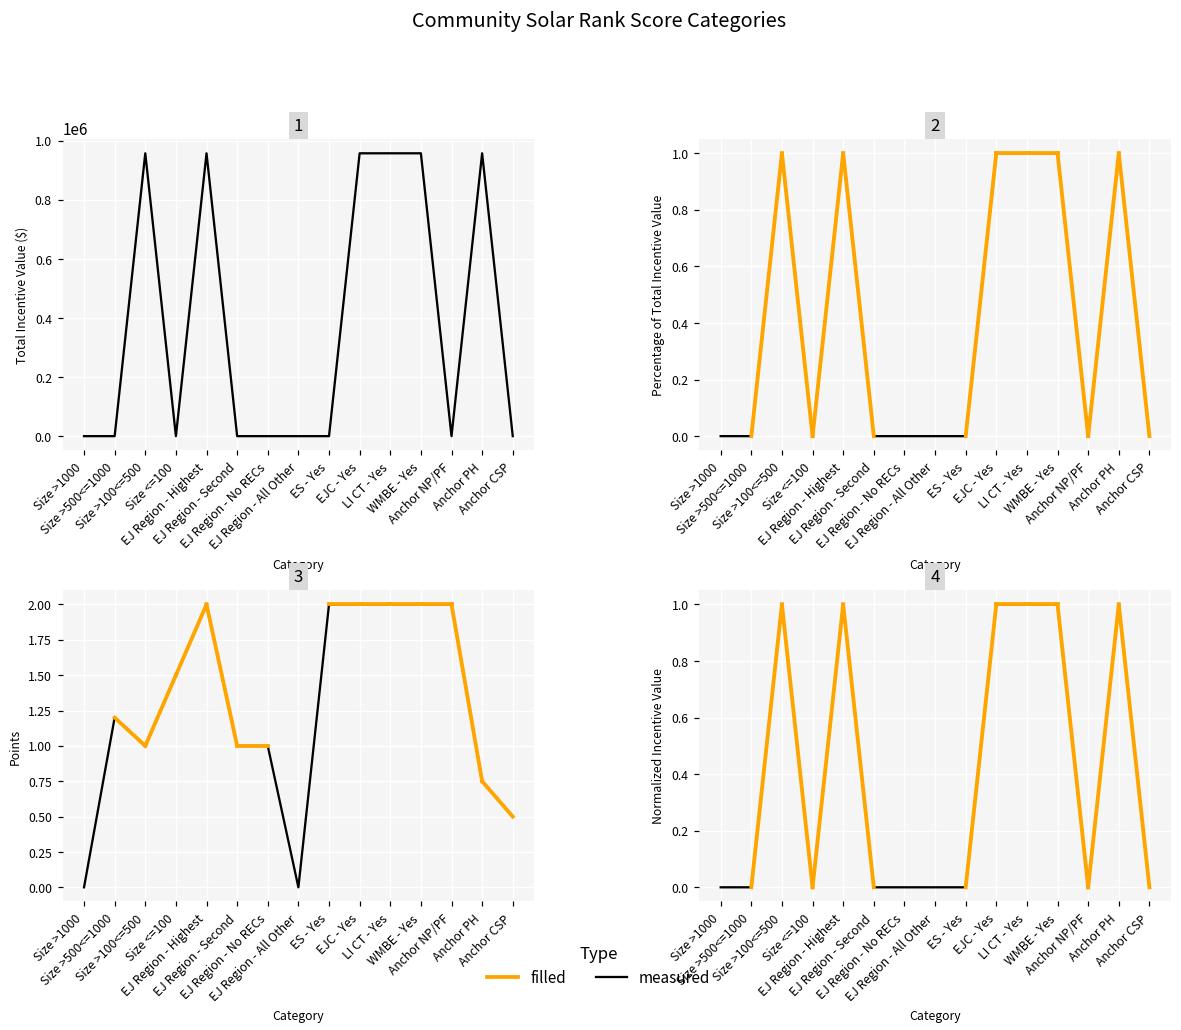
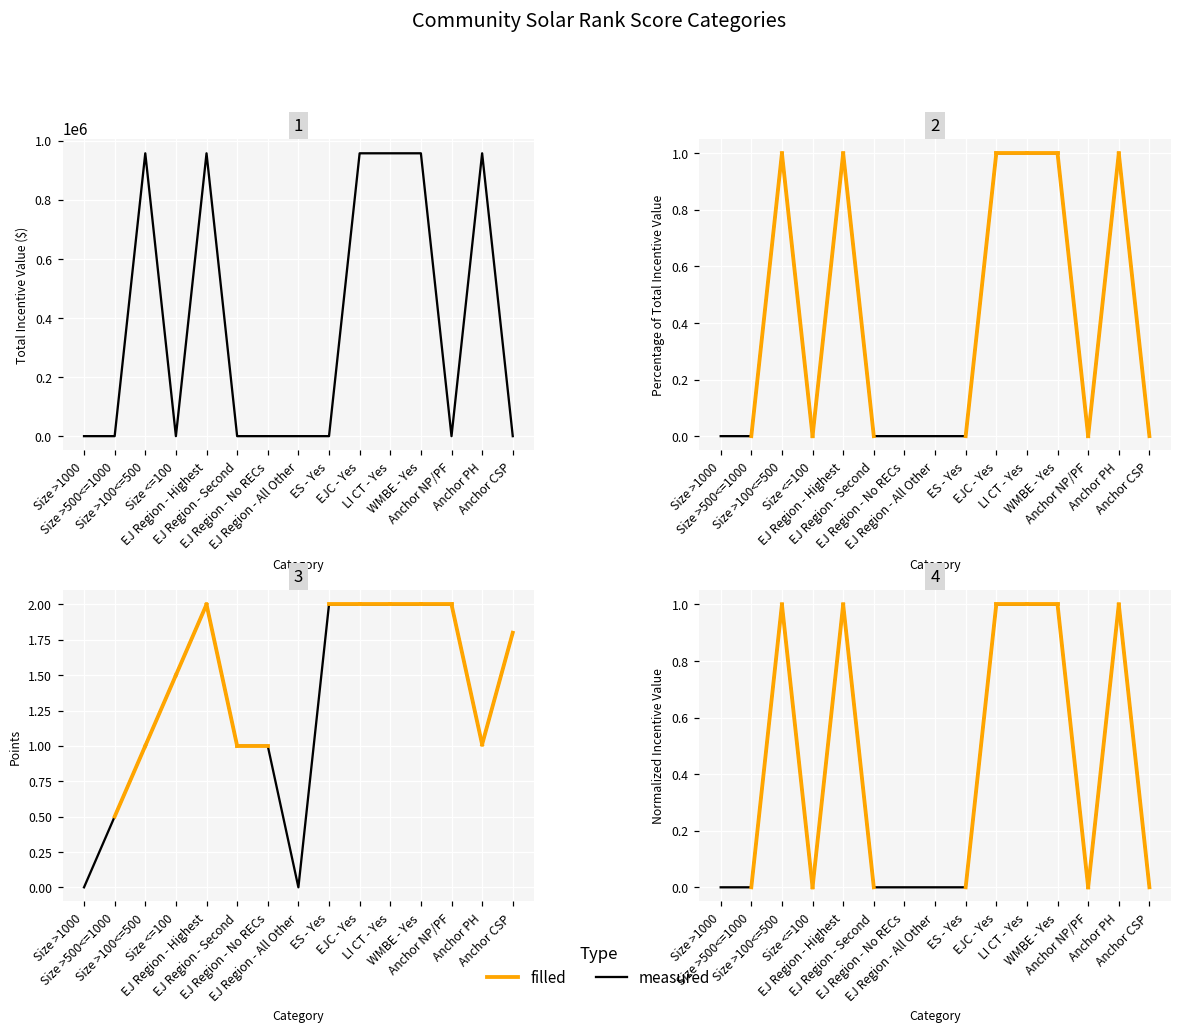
  {
    "1": {
      "Size >1000": 0,
      "Size >500<=1000": 0,
      "Size >100<=500": 960000,
      "Size <=100": 0,
      "EJ Region - Highest": 960000,
      "EJ Region - Second": 0,
      "EJ Region - No RECs": 0,
      "EJ Region - All Other": 0,
      "ES - Yes": 0,
      "EJC - Yes": 960000,
      "LI CT - Yes": 960000,
      "WMBE - Yes": 960000,
      "Anchor NP/PF": 0,
      "Anchor PH": 960000,
      "Anchor CSP": 0
    },
    "2": {
      "measured": {
        "Size >1000": 0.00,
        "EJ Region - No RECs": 0.00,
        "EJ Region - All Other": 0.00
      }
    },
    "3": {
      "measured": {
        "Size >1000": 0.00,
-       "Size >500<=1000": 1.2,
+       "Size >500<=1000": 0.5,
        "EJ Region - All Other": 0.00,
-       "Anchor PH": 0.75,
-       "Anchor CSP": 0.5
+       "Anchor PH": 1.01,
+       "Anchor CSP": 1.8
      }
    },
    "4": {
      "measured": {
        "Size >1000": 0.00,
        "EJ Region - No RECs": 0.00,
        "EJ Region - All Other": 0.00
      }
    }
  }
